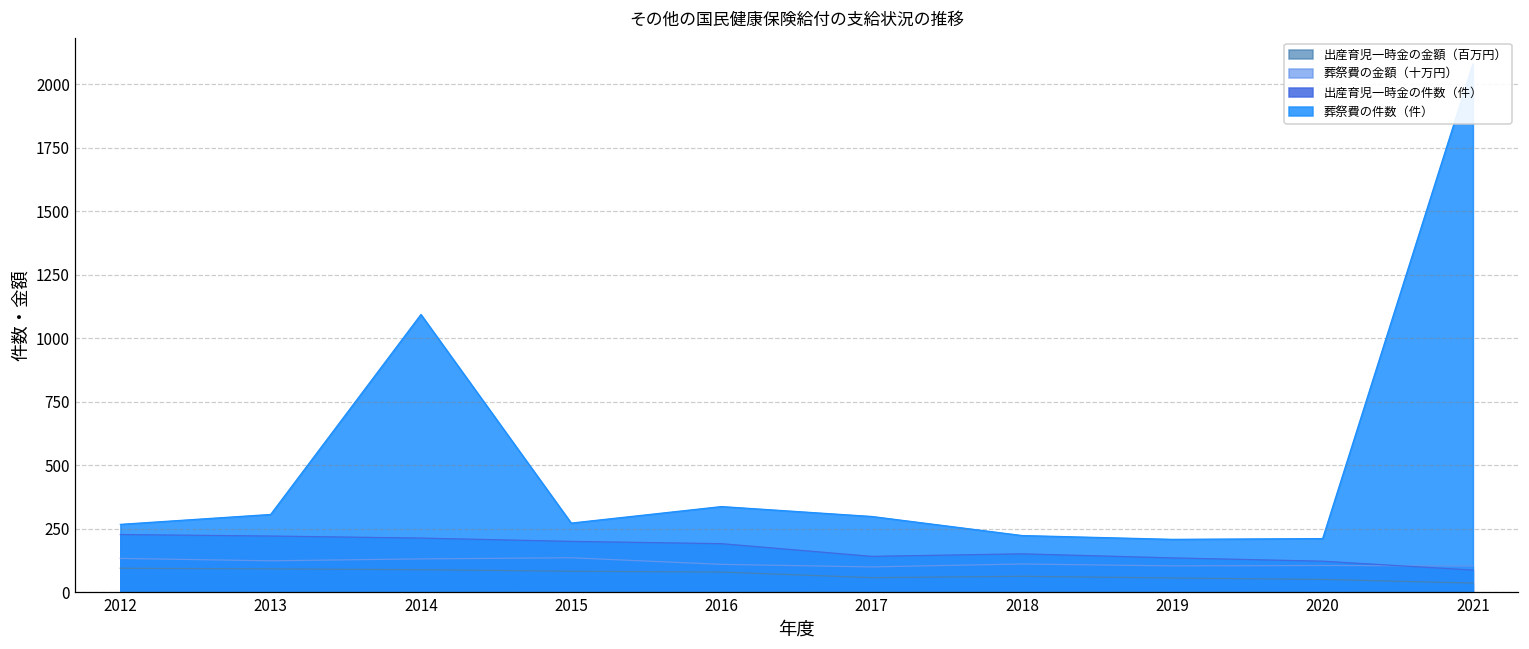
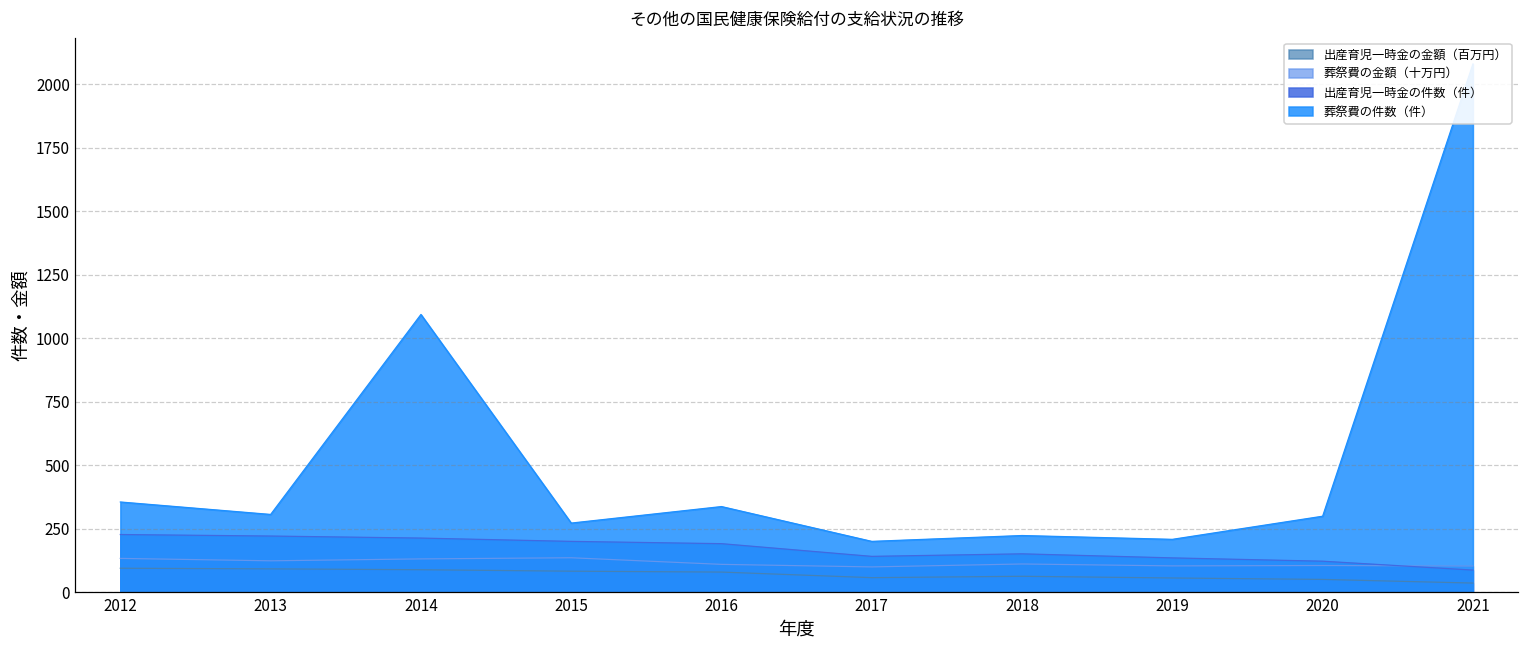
  {
    "葬祭費の件数（件）": {
-     "2012": 270,
+     "2012": 360,
      "2013": 310,
      "2014": 1090,
      "2015": 270,
      "2016": 340,
-     "2017": 300,
+     "2017": 200,
      "2018": 220,
      "2019": 210,
-     "2020": 210
+     "2020": 300
    }
  }
